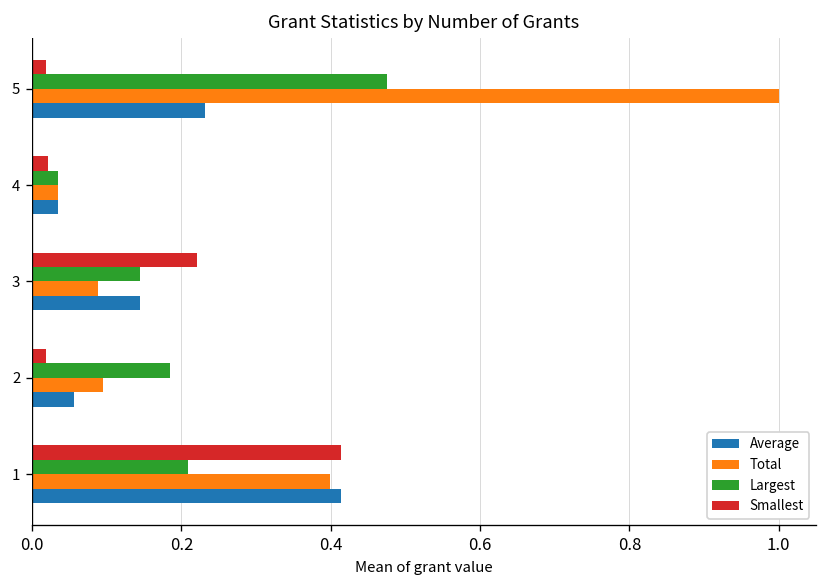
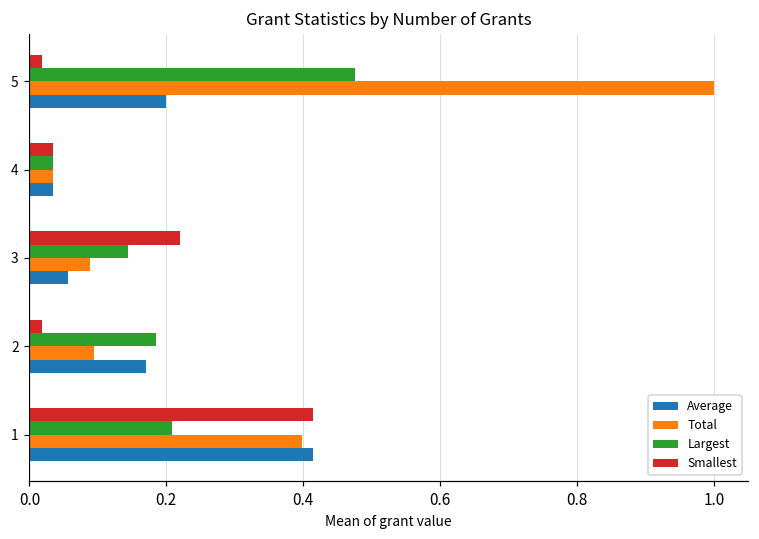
  {
    "Average": {
-     "5": 0.23,
+     "5": 0.20,
      "4": 0.03,
-     "3": 0.14,
-     "2": 0.06,
+     "3": 0.06,
+     "2": 0.17,
      "1": 0.41
    },
    "Total": {
      "5": 1.00,
      "4": 0.03,
      "3": 0.09,
      "2": 0.09,
      "1": 0.40
    },
    "Largest": {
      "5": 0.48,
      "4": 0.03,
      "3": 0.14,
      "2": 0.18,
      "1": 0.21
    },
    "Smallest": {
      "5": 0.02,
-     "4": 0.02,
+     "4": 0.03,
      "3": 0.22,
      "2": 0.02,
      "1": 0.41
    }
  }
